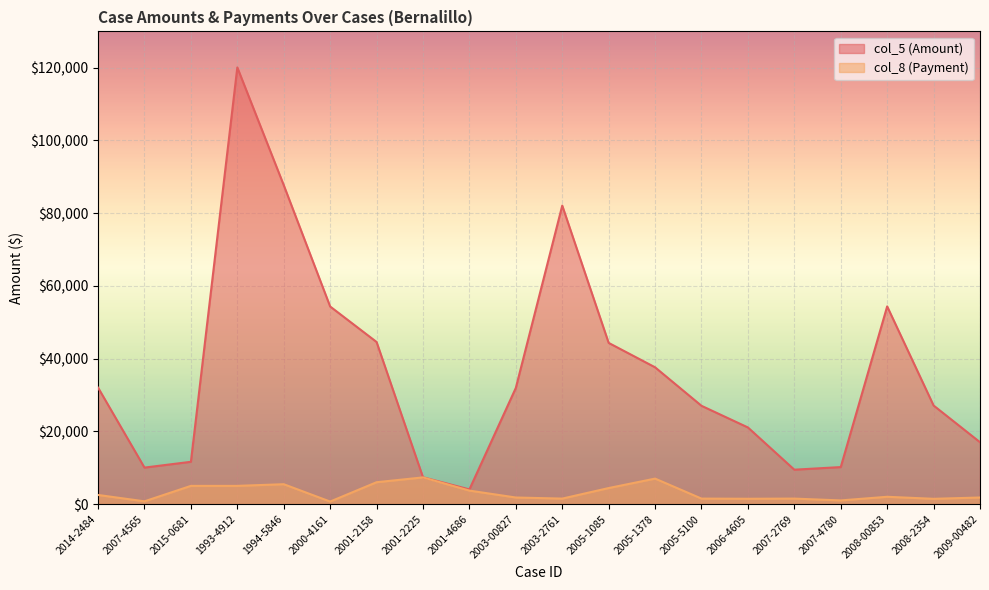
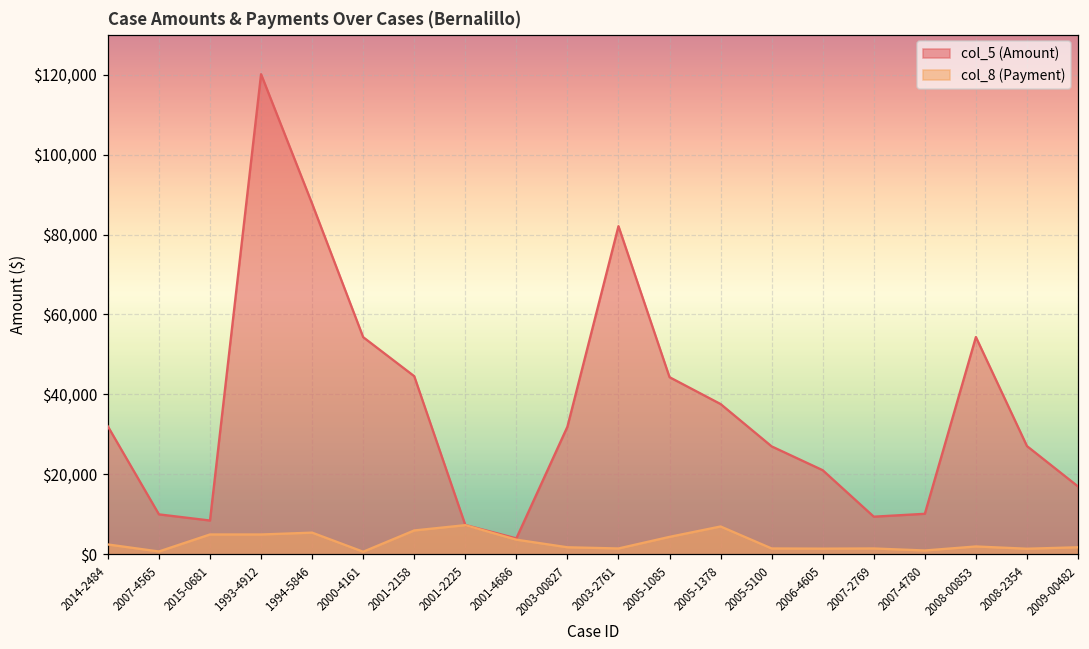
  {
    "col_5 (Amount)": {
      "2014-2484": "$32,000",
      "2007-4565": "$10,000",
-     "2015-0681": "$12,000",
+     "2015-0681": "$8,000",
      "1993-4912": "$120,000",
      "1994-5846": "$88,000",
      "2000-4161": "$54,000",
      "2001-2158": "$45,000",
      "2003-00827": "$32,000",
      "2003-2761": "$82,000",
      "2005-1085": "$44,000",
      "2005-1378": "$38,000",
      "2005-5100": "$27,000",
      "2006-4605": "$21,000",
      "2007-2769": "$9,000",
      "2007-4780": "$10,000",
      "2008-00853": "$54,000",
      "2008-2354": "$27,000",
      "2009-00482": "$17,000"
    },
    "col_8 (Payment)": {
      "2014-2484": "$3,000",
      "2007-4565": "$1,000",
      "2015-0681": "$5,000",
      "1993-4912": "$5,000",
      "1994-5846": "$5,000",
      "2000-4161": "$1,000",
      "2001-2158": "$6,000",
      "2003-00827": "$2,000",
      "2003-2761": "$2,000",
      "2005-1085": "$4,000",
      "2005-1378": "$7,000",
      "2005-5100": "$2,000",
      "2006-4605": "$1,000",
      "2007-2769": "$2,000",
      "2007-4780": "$1,000",
      "2008-00853": "$2,000",
      "2008-2354": "$1,000",
      "2009-00482": "$2,000"
    }
  }
